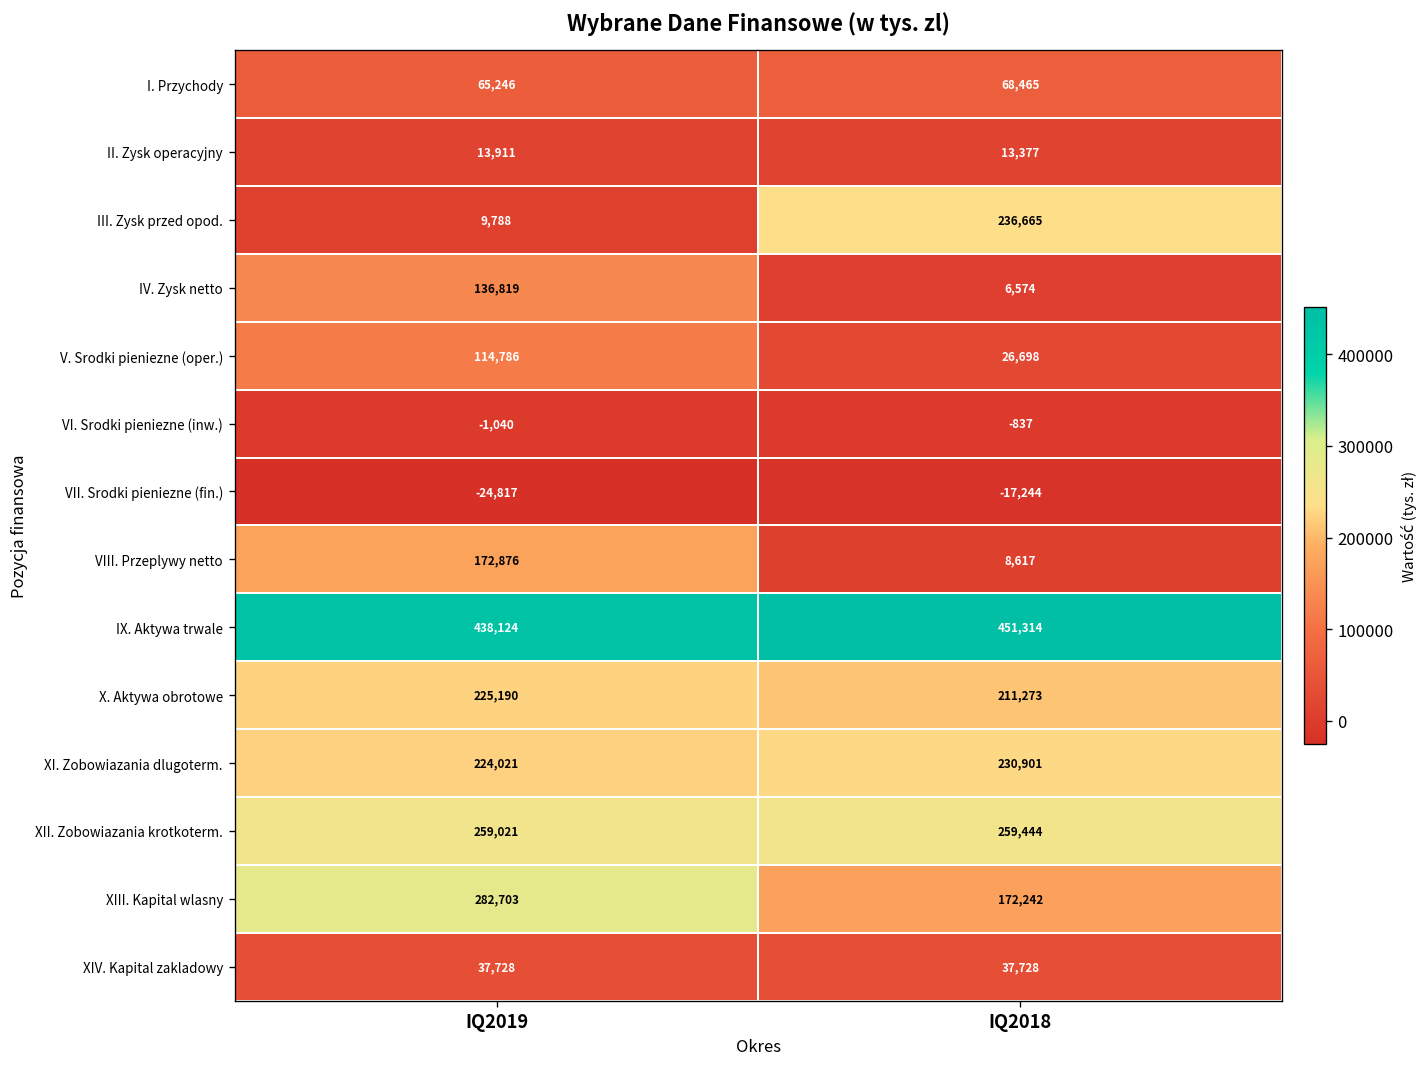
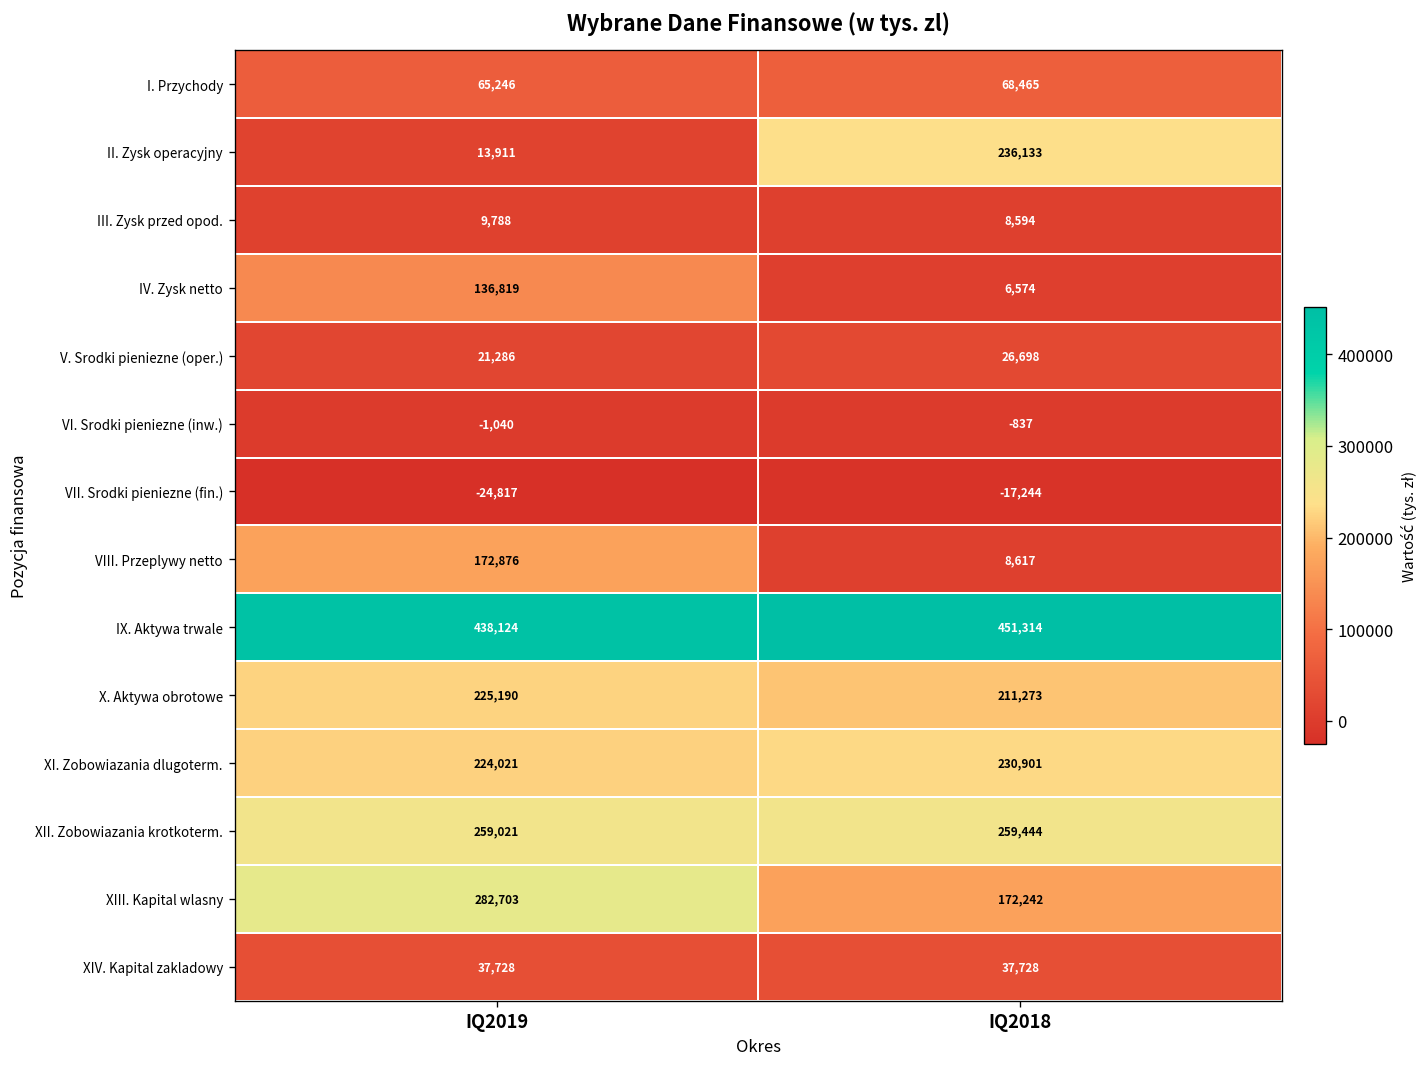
  {
    "I. Przychody": {
      "IQ2019": "65,246",
      "IQ2018": "68,465"
    },
    "II. Zysk operacyjny": {
      "IQ2019": "13,911",
-     "IQ2018": "13,377"
+     "IQ2018": "236,133"
    },
    "III. Zysk przed opod.": {
      "IQ2019": "9,788",
-     "IQ2018": "236,665"
+     "IQ2018": "8,594"
    },
    "IV. Zysk netto": {
      "IQ2019": "136,819",
      "IQ2018": "6,574"
    },
    "V. Srodki pieniezne (oper.)": {
-     "IQ2019": "114,786",
+     "IQ2019": "21,286",
      "IQ2018": "26,698"
    },
    "VI. Srodki pieniezne (inw.)": {
      "IQ2019": "-1,040",
      "IQ2018": "-837"
    },
    "VII. Srodki pieniezne (fin.)": {
      "IQ2019": "-24,817",
      "IQ2018": "-17,244"
    },
    "VIII. Przeplywy netto": {
      "IQ2019": "172,876",
      "IQ2018": "8,617"
    },
    "IX. Aktywa trwale": {
      "IQ2019": "438,124",
      "IQ2018": "451,314"
    },
    "X. Aktywa obrotowe": {
      "IQ2019": "225,190",
      "IQ2018": "211,273"
    },
    "XI. Zobowiazania dlugoterm.": {
      "IQ2019": "224,021",
      "IQ2018": "230,901"
    },
    "XII. Zobowiazania krotkoterm.": {
      "IQ2019": "259,021",
      "IQ2018": "259,444"
    },
    "XIII. Kapital wlasny": {
      "IQ2019": "282,703",
      "IQ2018": "172,242"
    },
    "XIV. Kapital zakladowy": {
      "IQ2019": "37,728",
      "IQ2018": "37,728"
    }
  }
